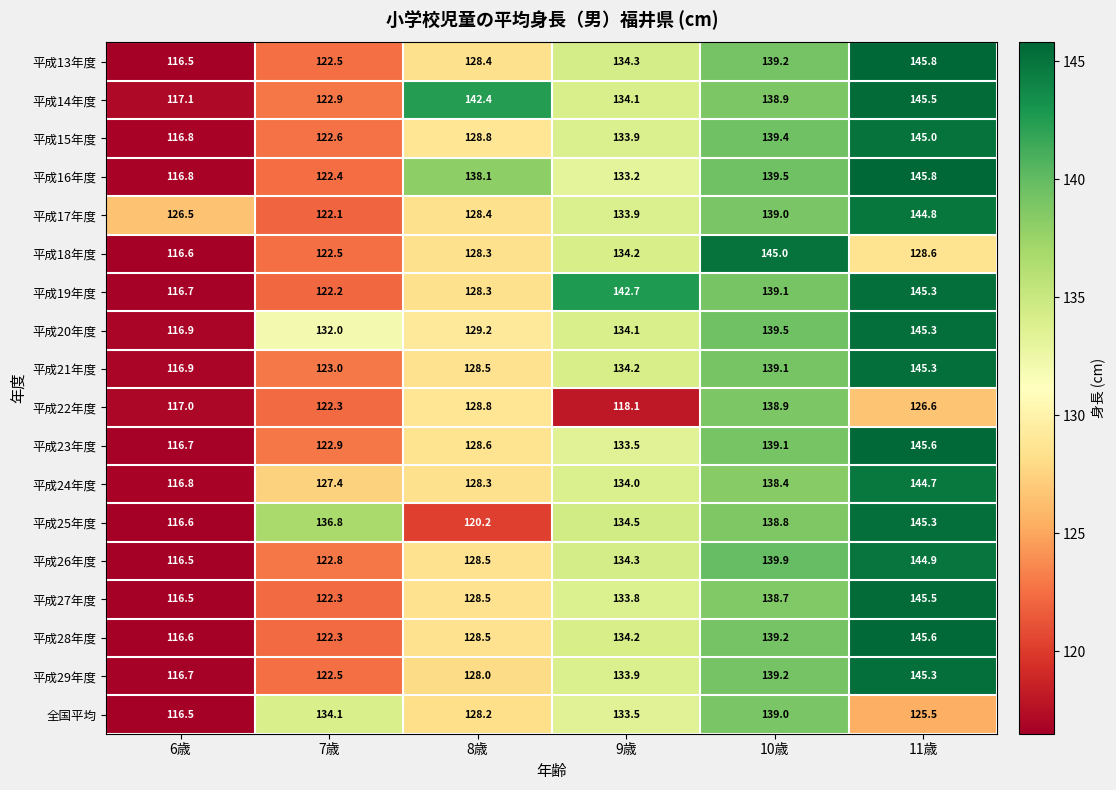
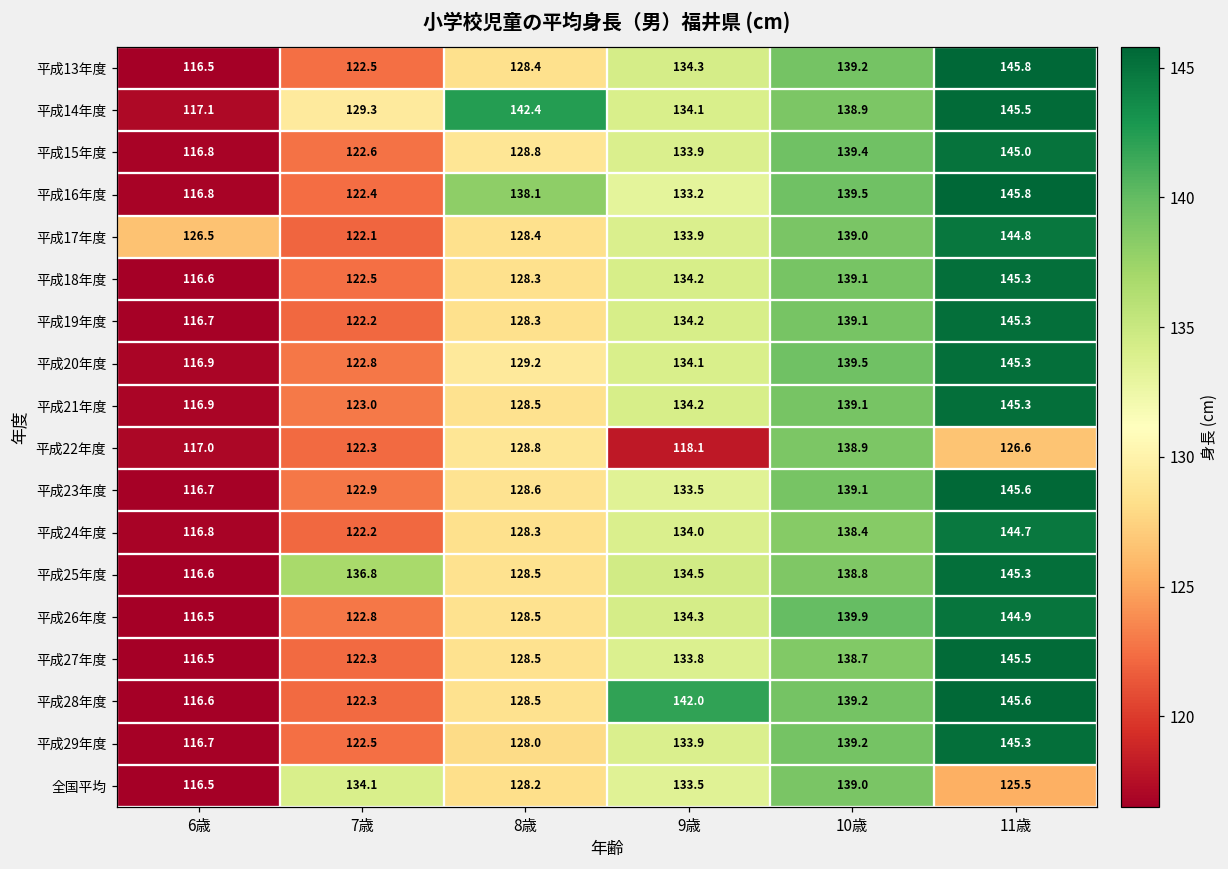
  {
    "平成13年度": {
      "6歳": 116.5,
      "7歳": 122.5,
      "8歳": 128.4,
      "9歳": 134.3,
      "10歳": 139.2,
      "11歳": 145.8
    },
    "平成14年度": {
      "6歳": 117.1,
-     "7歳": 122.9,
+     "7歳": 129.3,
      "8歳": 142.4,
      "9歳": 134.1,
      "10歳": 138.9,
      "11歳": 145.5
    },
    "平成15年度": {
      "6歳": 116.8,
      "7歳": 122.6,
      "8歳": 128.8,
      "9歳": 133.9,
      "10歳": 139.4,
      "11歳": 145.0
    },
    "平成16年度": {
      "6歳": 116.8,
      "7歳": 122.4,
      "8歳": 138.1,
      "9歳": 133.2,
      "10歳": 139.5,
      "11歳": 145.8
    },
    "平成17年度": {
      "6歳": 126.5,
      "7歳": 122.1,
      "8歳": 128.4,
      "9歳": 133.9,
      "10歳": 139.0,
      "11歳": 144.8
    },
    "平成18年度": {
      "6歳": 116.6,
      "7歳": 122.5,
      "8歳": 128.3,
      "9歳": 134.2,
-     "10歳": 145.0,
-     "11歳": 128.6
+     "10歳": 139.1,
+     "11歳": 145.3
    },
    "平成19年度": {
      "6歳": 116.7,
      "7歳": 122.2,
      "8歳": 128.3,
-     "9歳": 142.7,
+     "9歳": 134.2,
      "10歳": 139.1,
      "11歳": 145.3
    },
    "平成20年度": {
      "6歳": 116.9,
-     "7歳": 132.0,
+     "7歳": 122.8,
      "8歳": 129.2,
      "9歳": 134.1,
      "10歳": 139.5,
      "11歳": 145.3
    },
    "平成21年度": {
      "6歳": 116.9,
      "7歳": 123.0,
      "8歳": 128.5,
      "9歳": 134.2,
      "10歳": 139.1,
      "11歳": 145.3
    },
    "平成22年度": {
      "6歳": 117.0,
      "7歳": 122.3,
      "8歳": 128.8,
      "9歳": 118.1,
      "10歳": 138.9,
      "11歳": 126.6
    },
    "平成23年度": {
      "6歳": 116.7,
      "7歳": 122.9,
      "8歳": 128.6,
      "9歳": 133.5,
      "10歳": 139.1,
      "11歳": 145.6
    },
    "平成24年度": {
      "6歳": 116.8,
-     "7歳": 127.4,
+     "7歳": 122.2,
      "8歳": 128.3,
      "9歳": 134.0,
      "10歳": 138.4,
      "11歳": 144.7
    },
    "平成25年度": {
      "6歳": 116.6,
      "7歳": 136.8,
-     "8歳": 120.2,
+     "8歳": 128.5,
      "9歳": 134.5,
      "10歳": 138.8,
      "11歳": 145.3
    },
    "平成26年度": {
      "6歳": 116.5,
      "7歳": 122.8,
      "8歳": 128.5,
      "9歳": 134.3,
      "10歳": 139.9,
      "11歳": 144.9
    },
    "平成27年度": {
      "6歳": 116.5,
      "7歳": 122.3,
      "8歳": 128.5,
      "9歳": 133.8,
      "10歳": 138.7,
      "11歳": 145.5
    },
    "平成28年度": {
      "6歳": 116.6,
      "7歳": 122.3,
      "8歳": 128.5,
-     "9歳": 134.2,
+     "9歳": 142.0,
      "10歳": 139.2,
      "11歳": 145.6
    },
    "平成29年度": {
      "6歳": 116.7,
      "7歳": 122.5,
      "8歳": 128.0,
      "9歳": 133.9,
      "10歳": 139.2,
      "11歳": 145.3
    },
    "全国平均": {
      "6歳": 116.5,
      "7歳": 134.1,
      "8歳": 128.2,
      "9歳": 133.5,
      "10歳": 139.0,
      "11歳": 125.5
    }
  }
